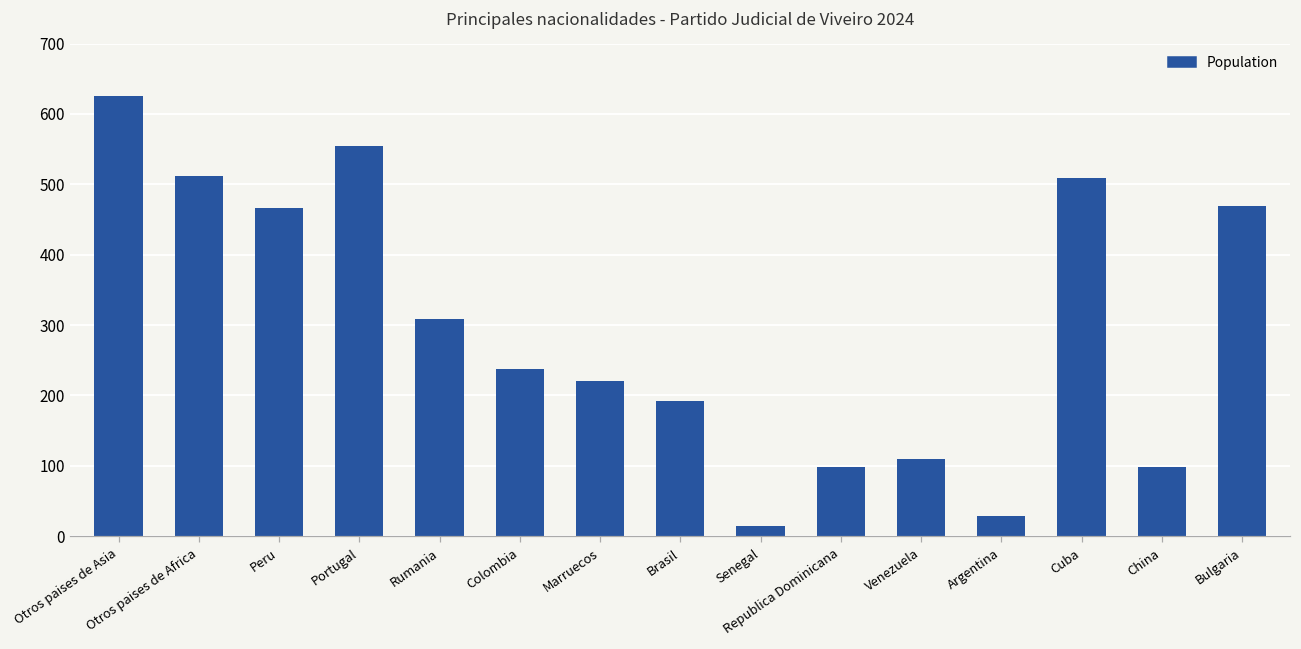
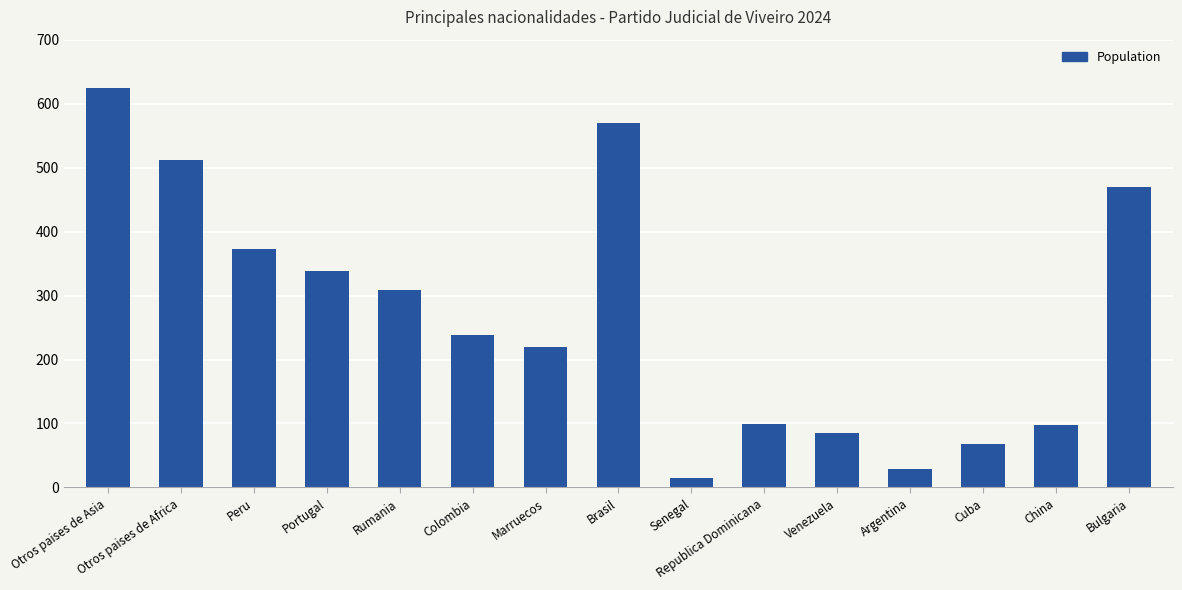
  {
    "Otros paises de Asia": 630,
    "Otros paises de Africa": 510,
-   "Peru": 470,
-   "Portugal": 560,
+   "Peru": 370,
+   "Portugal": 340,
    "Rumania": 310,
    "Colombia": 240,
    "Marruecos": 220,
-   "Brasil": 190,
+   "Brasil": 570,
    "Senegal": 20,
    "Republica Dominicana": 100,
-   "Venezuela": 110,
+   "Venezuela": 90,
    "Argentina": 30,
-   "Cuba": 510,
+   "Cuba": 70,
    "China": 100,
    "Bulgaria": 470
  }
